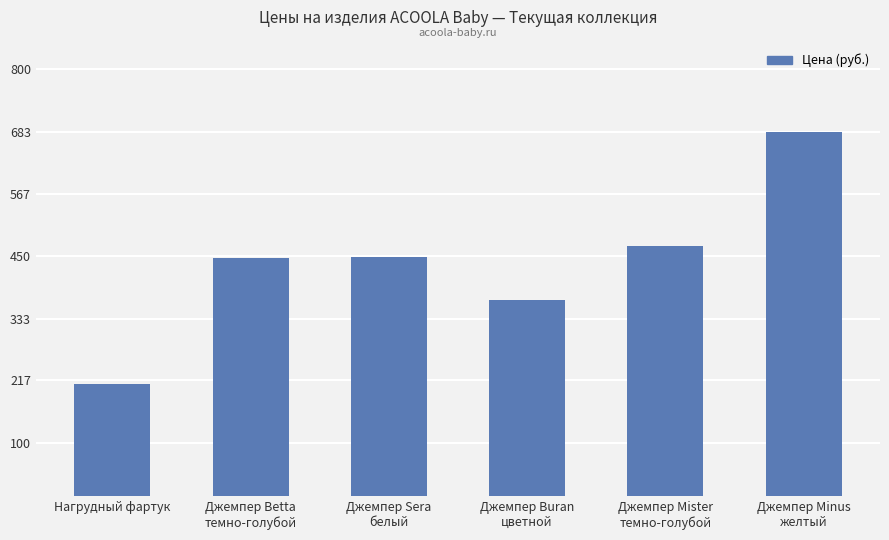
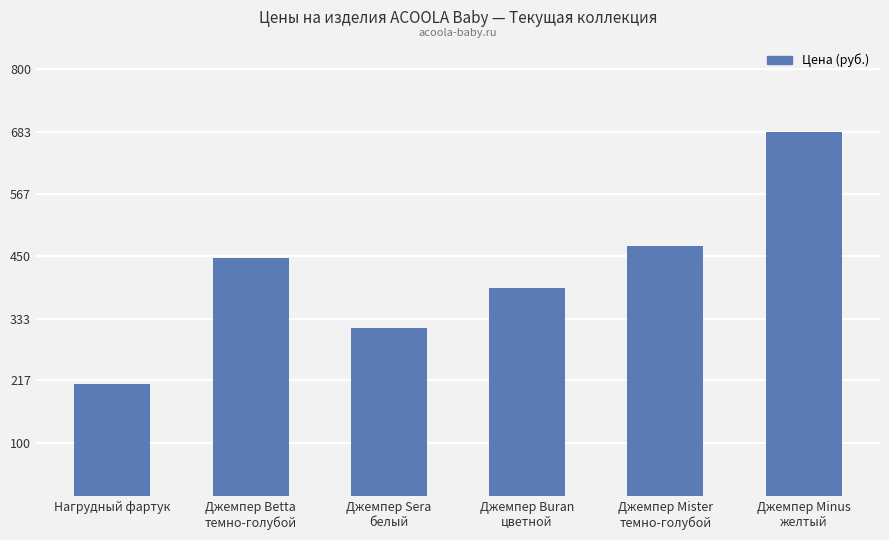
  {
    "Нагрудный фартук": 210,
    "Джемпер Betta темно-голубой": 450,
-   "Джемпер Sera белый": 450,
-   "Джемпер Buran цветной": 370,
+   "Джемпер Sera белый": 320,
+   "Джемпер Buran цветной": 390,
    "Джемпер Mister темно-голубой": 470,
    "Джемпер Minus желтый": 680
  }
